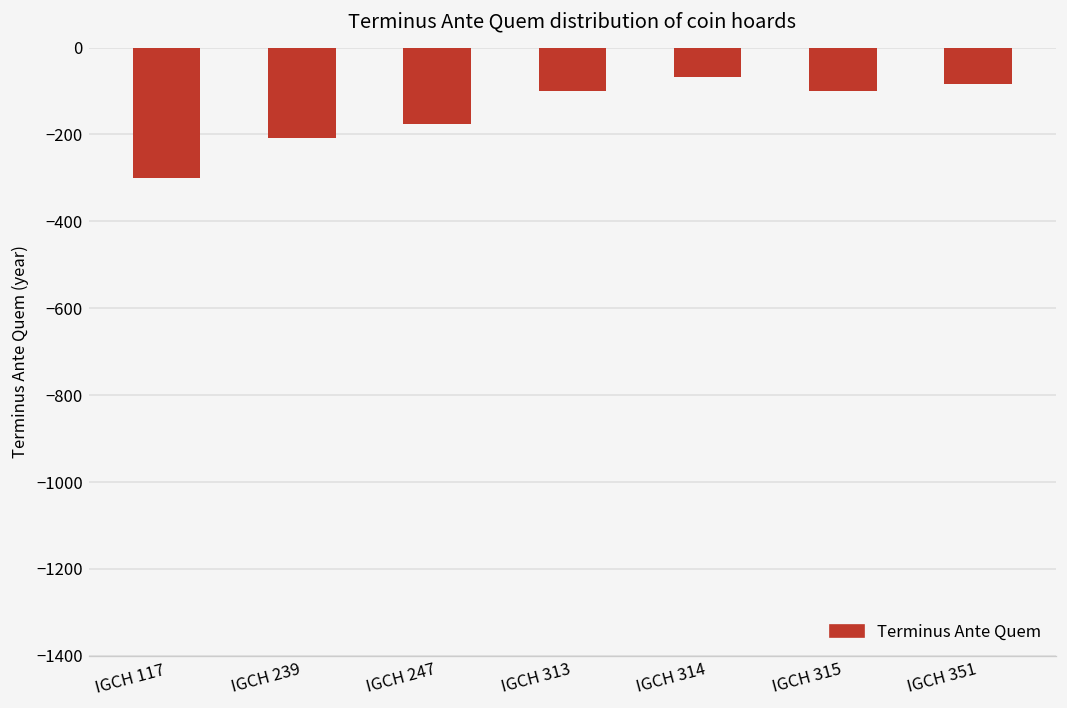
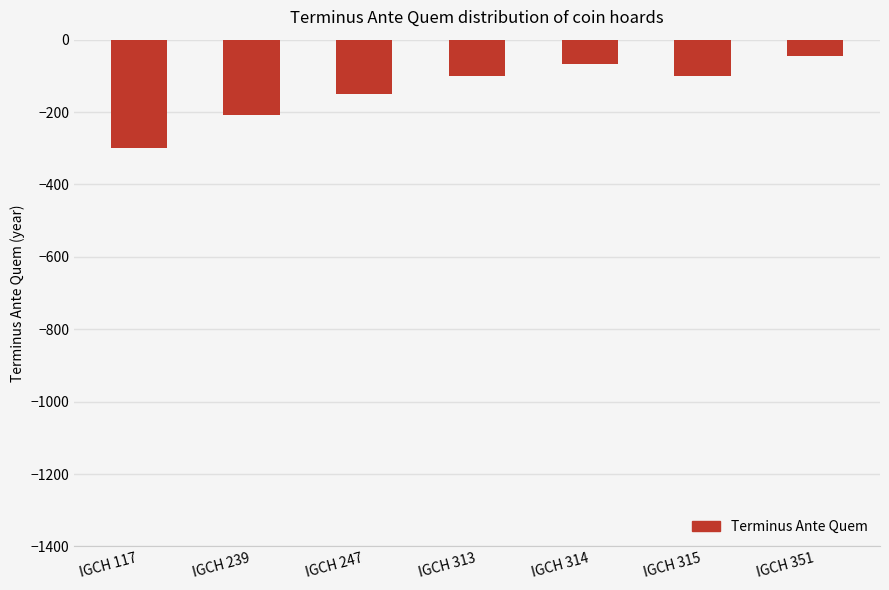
  {
    "IGCH 117": -300,
    "IGCH 239": -210,
-   "IGCH 247": -180,
+   "IGCH 247": -150,
    "IGCH 313": -100,
    "IGCH 314": -70,
    "IGCH 315": -100,
-   "IGCH 351": -80
+   "IGCH 351": -40
  }
